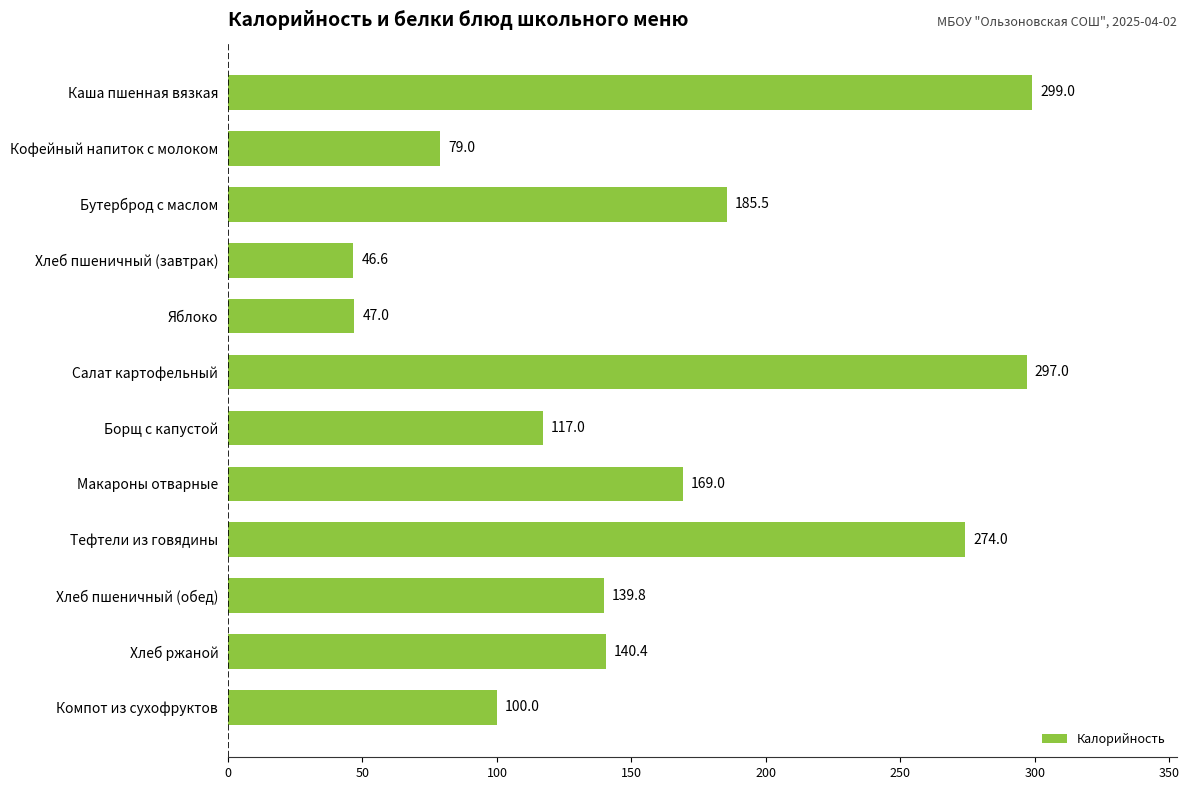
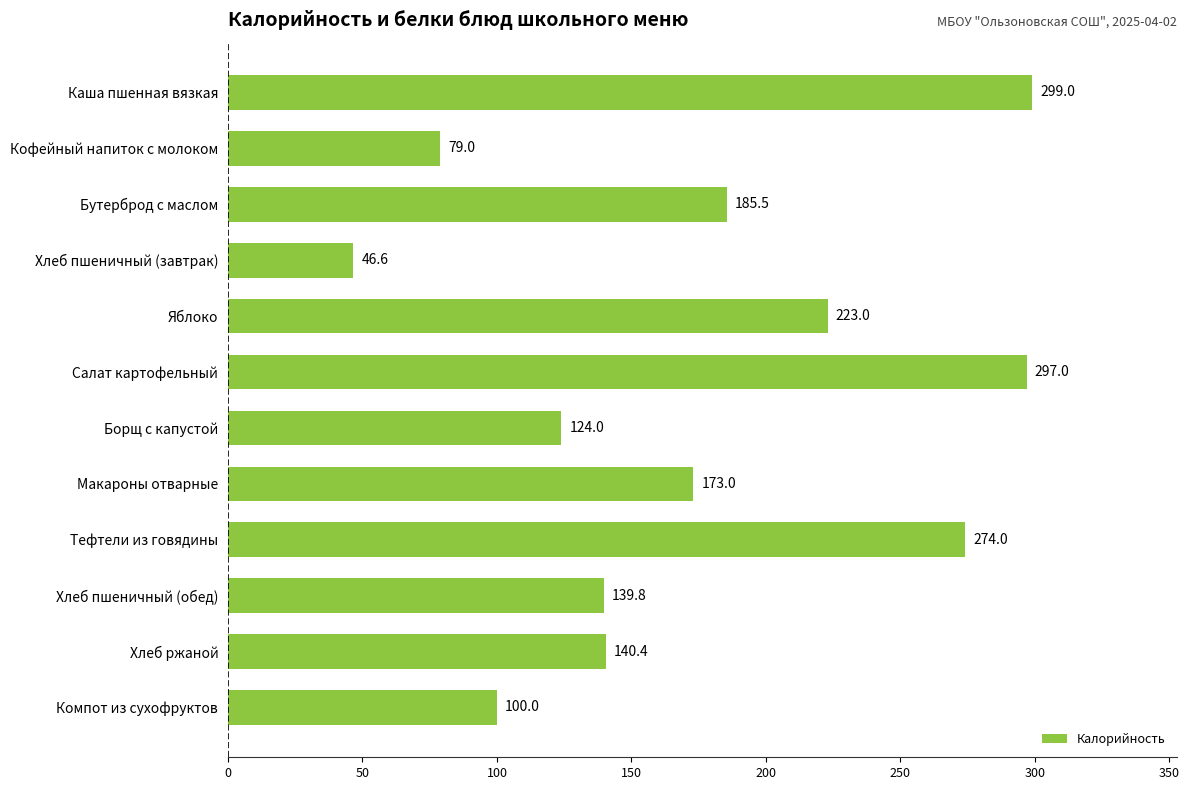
  {
    "Каша пшенная вязкая": 299.0,
    "Кофейный напиток с молоком": 79.0,
    "Бутерброд с маслом": 185.5,
    "Хлеб пшеничный (завтрак)": 46.6,
-   "Яблоко": 47.0,
+   "Яблоко": 223.0,
    "Салат картофельный": 297.0,
-   "Борщ с капустой": 117.0,
-   "Макароны отварные": 169.0,
+   "Борщ с капустой": 124.0,
+   "Макароны отварные": 173.0,
    "Тефтели из говядины": 274.0,
    "Хлеб пшеничный (обед)": 139.8,
    "Хлеб ржаной": 140.4,
    "Компот из сухофруктов": 100.0
  }
